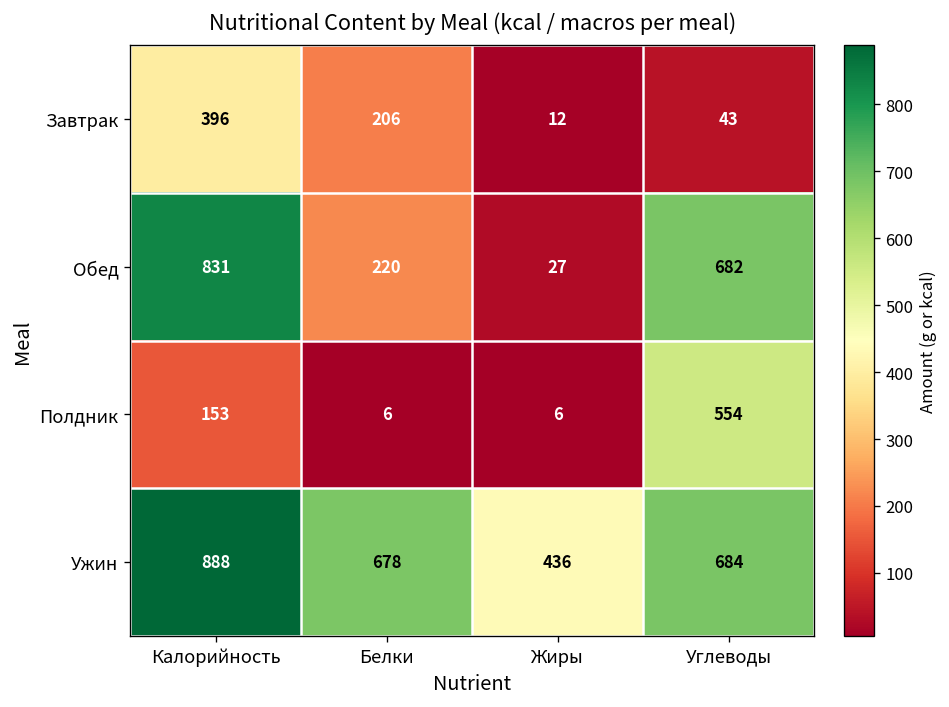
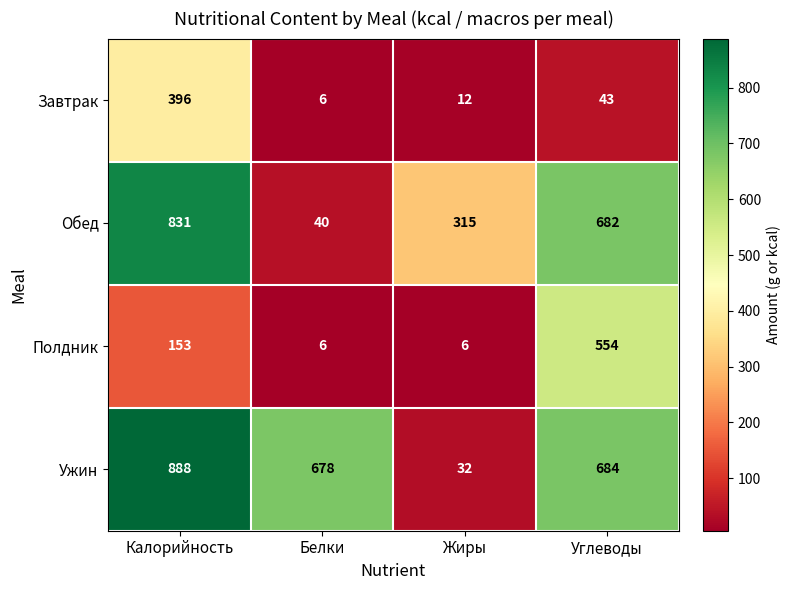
  {
    "Завтрак": {
      "Калорийность": 396,
-     "Белки": 206,
+     "Белки": 6,
      "Жиры": 12,
      "Углеводы": 43
    },
    "Обед": {
      "Калорийность": 831,
-     "Белки": 220,
-     "Жиры": 27,
+     "Белки": 40,
+     "Жиры": 315,
      "Углеводы": 682
    },
    "Полдник": {
      "Калорийность": 153,
      "Белки": 6,
      "Жиры": 6,
      "Углеводы": 554
    },
    "Ужин": {
      "Калорийность": 888,
      "Белки": 678,
-     "Жиры": 436,
+     "Жиры": 32,
      "Углеводы": 684
    }
  }
